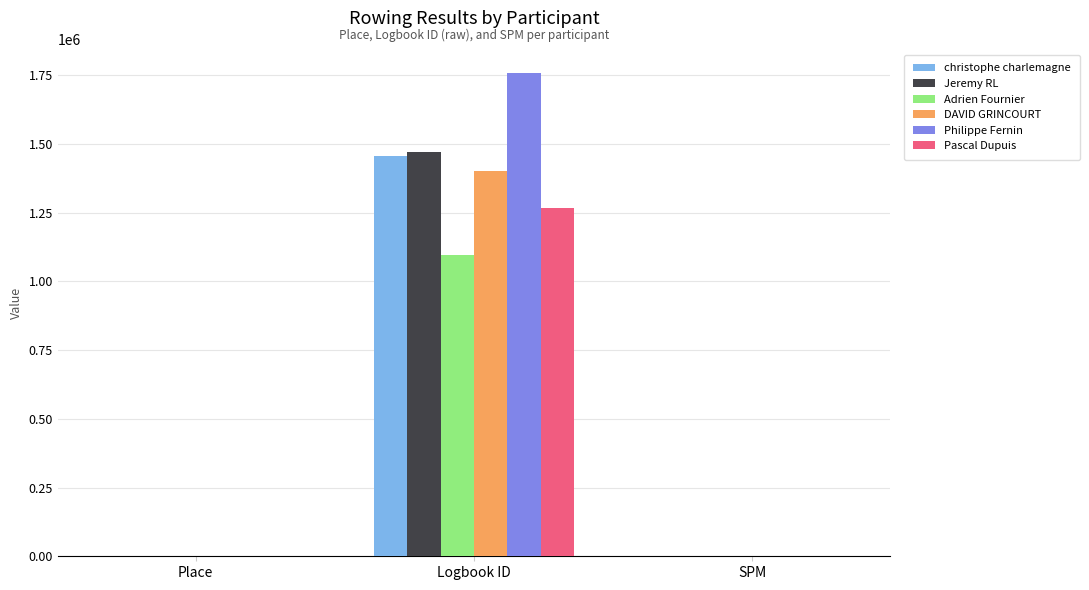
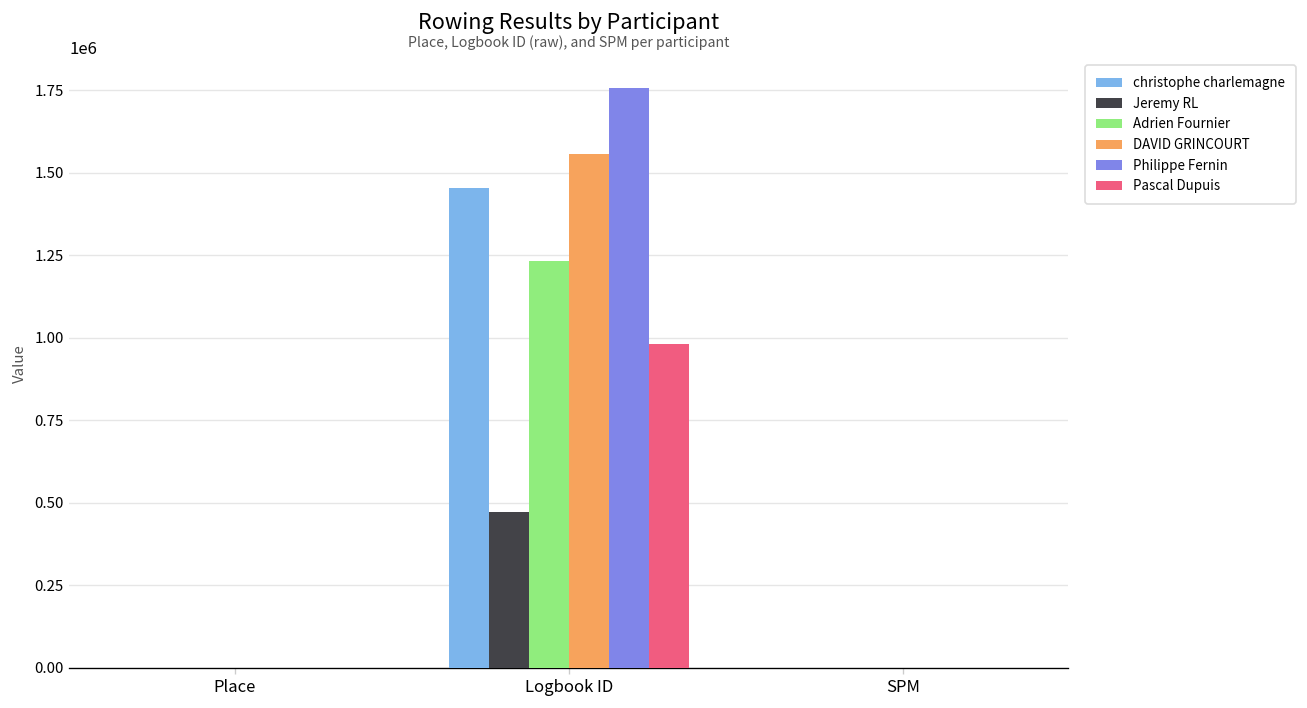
  {
    "Jeremy RL": {
-     "Logbook ID": 1470000
+     "Logbook ID": 470000
    },
    "Adrien Fournier": {
-     "Logbook ID": 1090000
+     "Logbook ID": 1230000
    },
    "DAVID GRINCOURT": {
-     "Logbook ID": 1400000
+     "Logbook ID": 1560000
    },
    "Pascal Dupuis": {
-     "Logbook ID": 1270000
+     "Logbook ID": 980000
    }
  }
